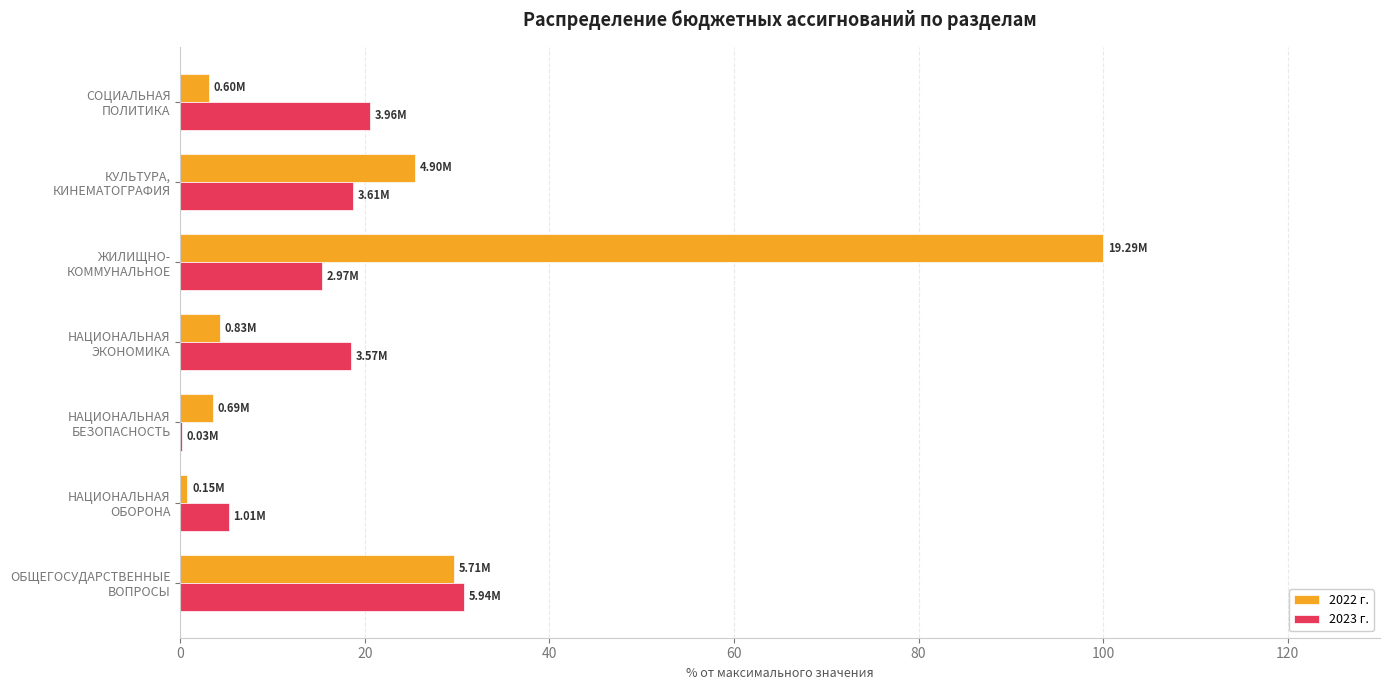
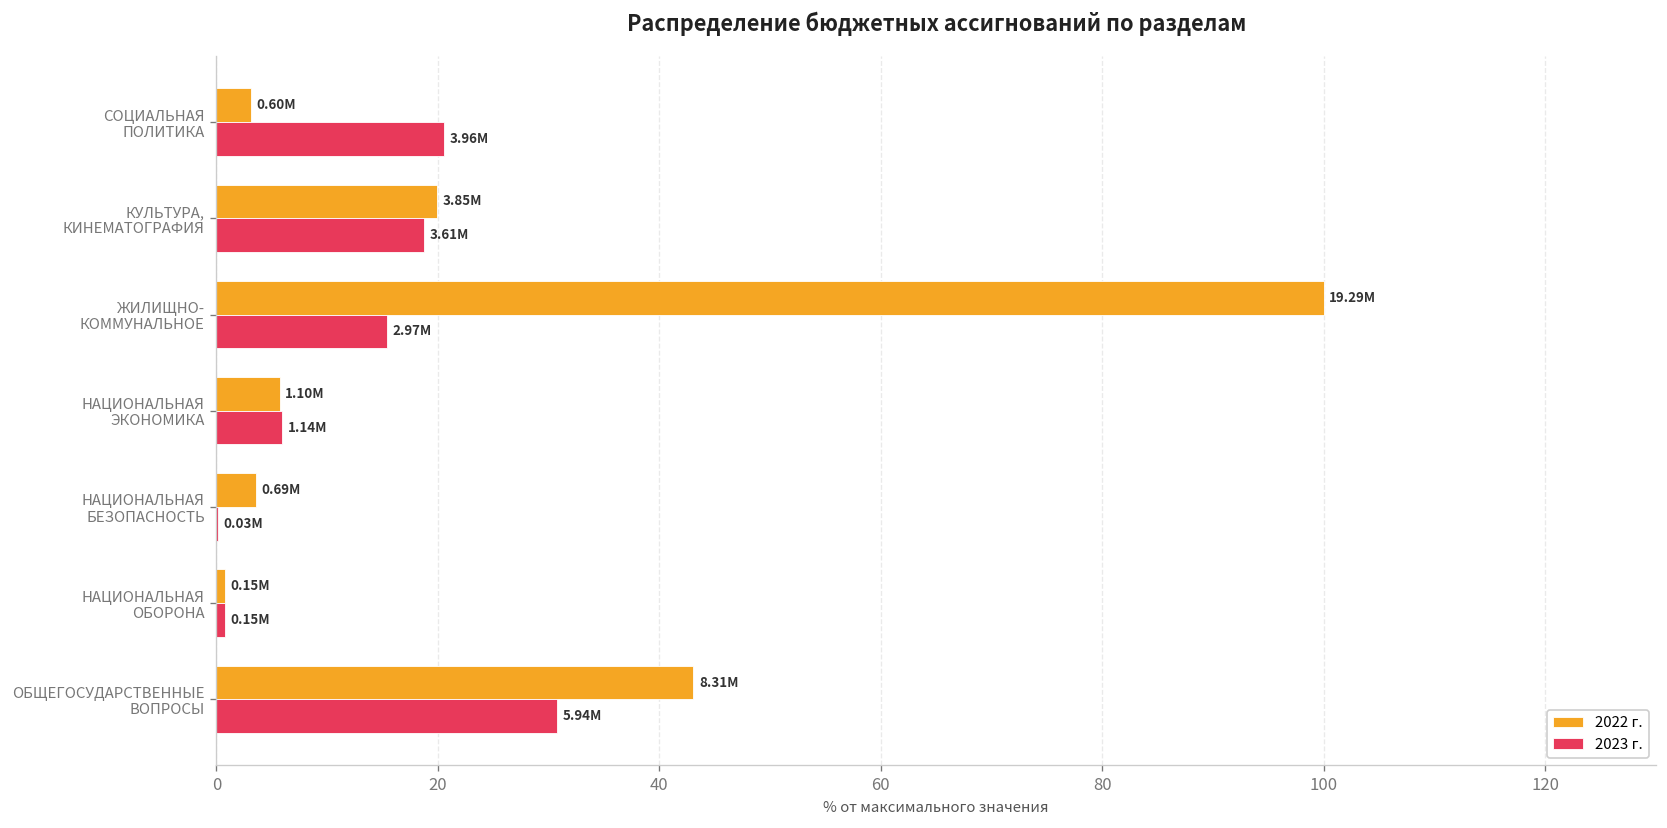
  {
    "2022 г.": {
-     "КУЛЬТУРА, КИНЕМАТОГРАФИЯ": "4.90M",
-     "НАЦИОНАЛЬНАЯ ЭКОНОМИКА": "0.83M",
-     "ОБЩЕГОСУДАРСТВЕННЫЕ ВОПРОСЫ": "5.71M"
+     "КУЛЬТУРА, КИНЕМАТОГРАФИЯ": "3.85M",
+     "НАЦИОНАЛЬНАЯ ЭКОНОМИКА": "1.10M",
+     "ОБЩЕГОСУДАРСТВЕННЫЕ ВОПРОСЫ": "8.31M"
    },
    "2023 г.": {
-     "НАЦИОНАЛЬНАЯ ЭКОНОМИКА": "3.57M",
-     "НАЦИОНАЛЬНАЯ ОБОРОНА": "1.01M"
+     "НАЦИОНАЛЬНАЯ ЭКОНОМИКА": "1.14M",
+     "НАЦИОНАЛЬНАЯ ОБОРОНА": "0.15M"
    }
  }
